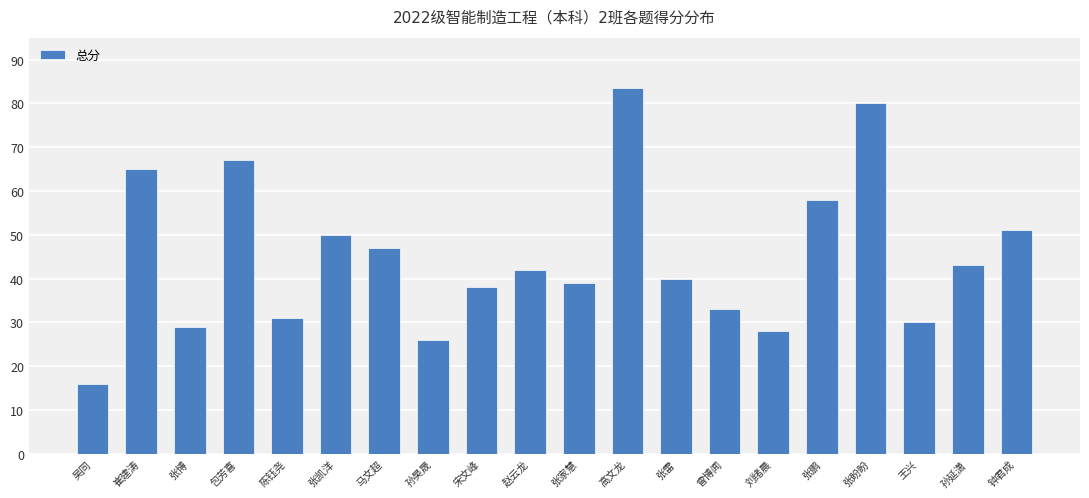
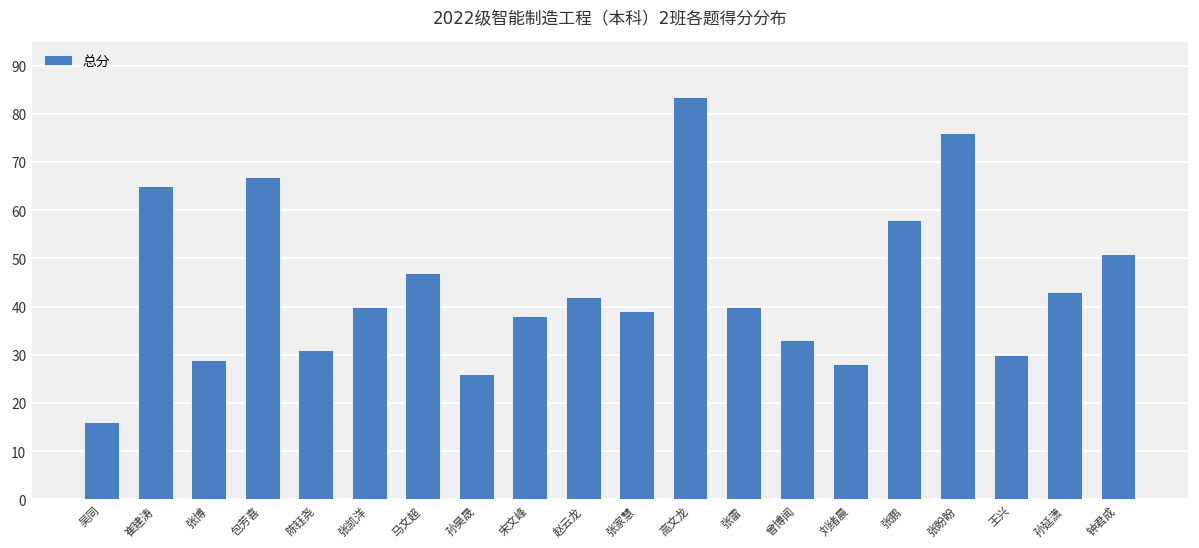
  {
    "吴同": 16,
    "崔建涛": 65,
    "张博": 29,
    "包芳喜": 67,
    "陈钰尧": 31,
-   "张凯洋": 50,
+   "张凯洋": 40,
    "马文超": 47,
    "孙昊晟": 26,
    "宋文峰": 38,
    "赵云龙": 42,
    "张家慧": 39,
    "高文龙": 84,
    "张雷": 40,
    "曾博闻": 33,
    "刘绪晨": 28,
    "张鹏": 58,
-   "张盼盼": 80,
+   "张盼盼": 76,
    "王兴": 30,
    "孙延潇": 43,
    "钟君成": 51
  }
